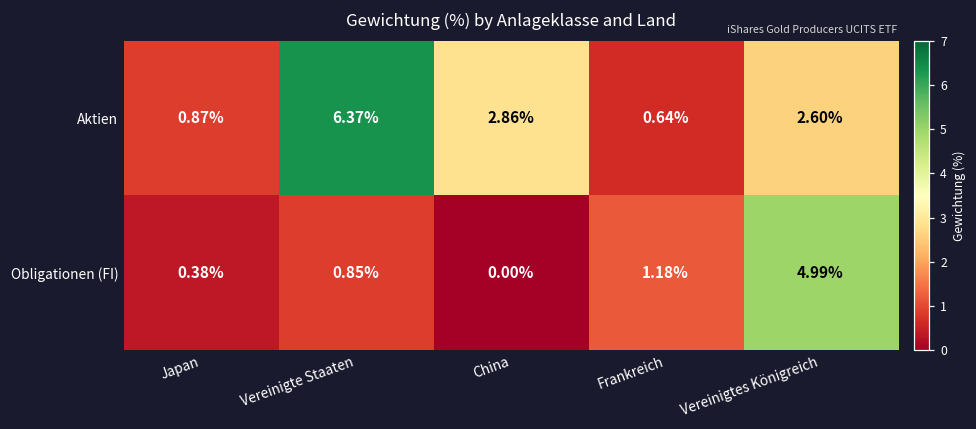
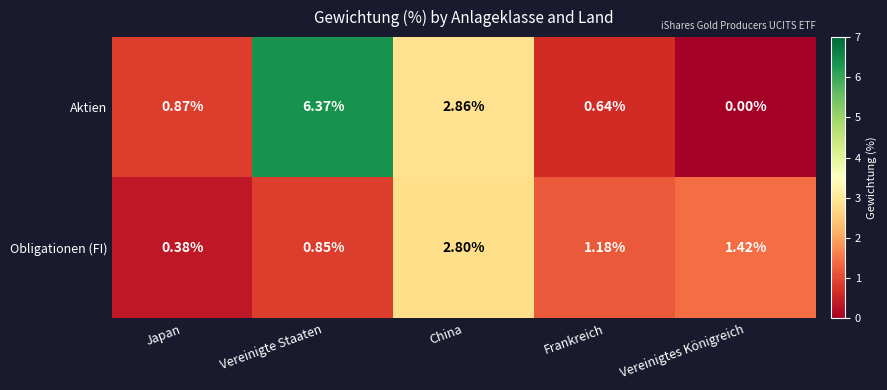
  {
    "Aktien": {
      "Japan": "0.87%",
      "Vereinigte Staaten": "6.37%",
      "China": "2.86%",
      "Frankreich": "0.64%",
-     "Vereinigtes Königreich": "2.60%"
+     "Vereinigtes Königreich": "0.00%"
    },
    "Obligationen (FI)": {
      "Japan": "0.38%",
      "Vereinigte Staaten": "0.85%",
-     "China": "0.00%",
+     "China": "2.80%",
      "Frankreich": "1.18%",
-     "Vereinigtes Königreich": "4.99%"
+     "Vereinigtes Königreich": "1.42%"
    }
  }
